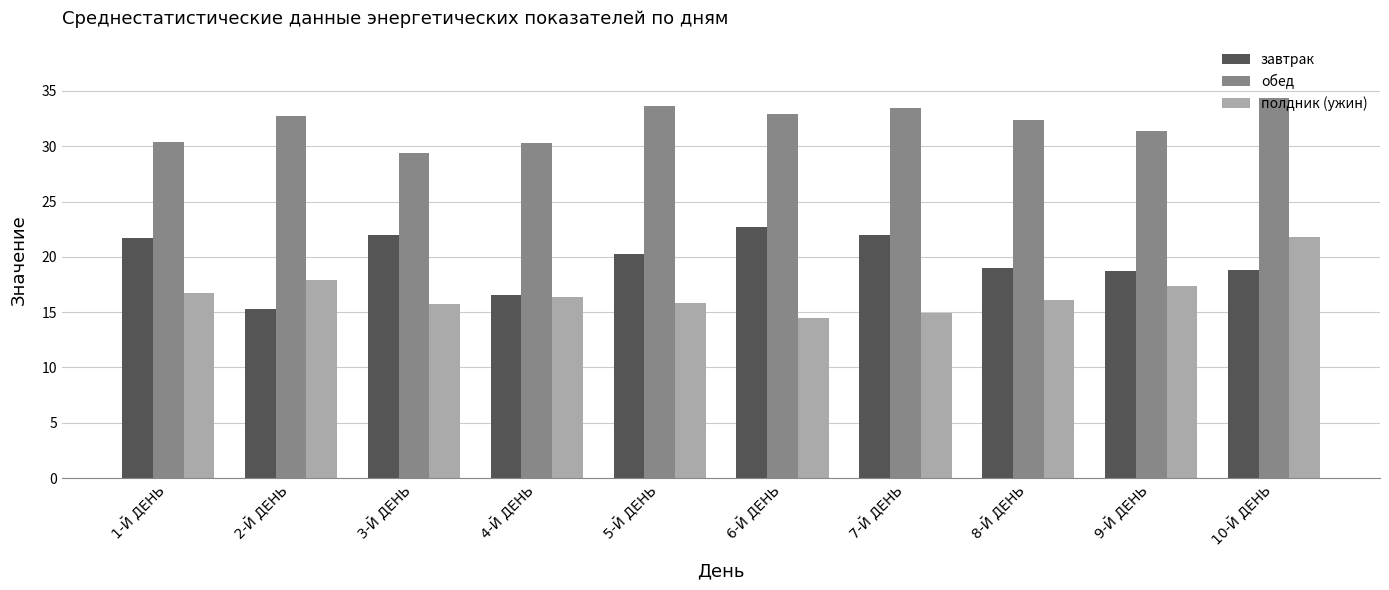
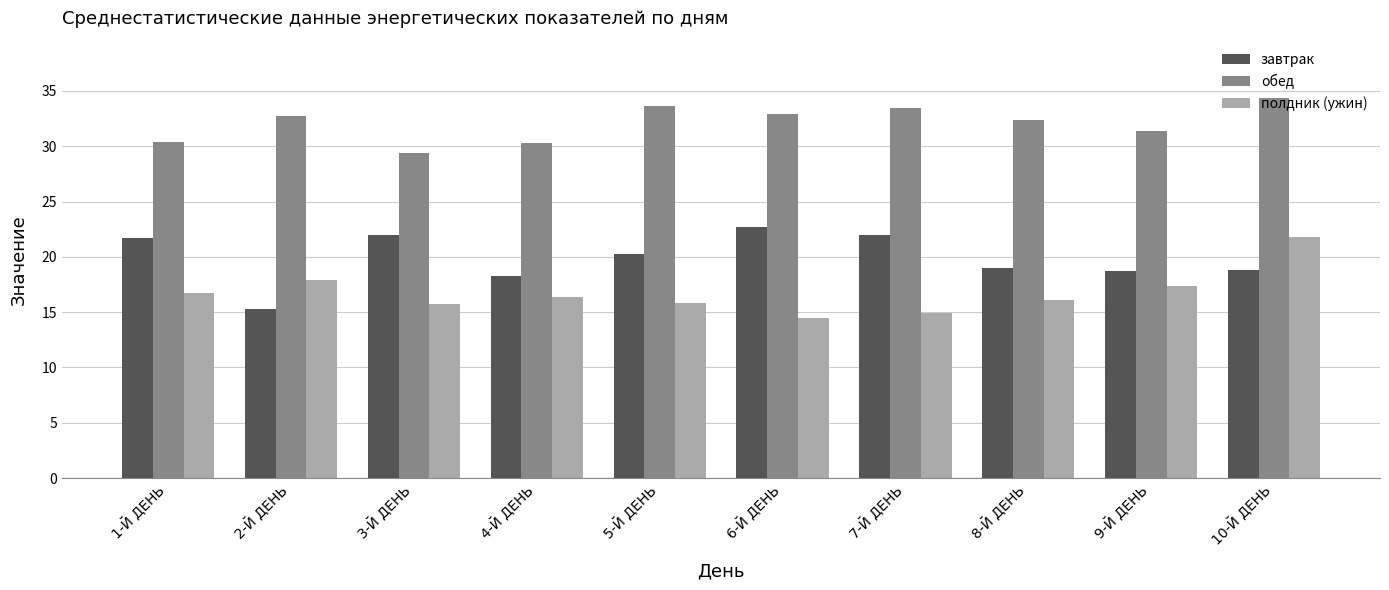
  {
    "завтрак": {
      "1-Й ДЕНЬ": 21.7,
      "2-Й ДЕНЬ": 15.3,
      "3-Й ДЕНЬ": 22.0,
-     "4-Й ДЕНЬ": 16.5,
+     "4-Й ДЕНЬ": 18.3,
      "5-Й ДЕНЬ": 20.3,
      "6-Й ДЕНЬ": 22.7,
      "7-Й ДЕНЬ": 22.0,
      "8-Й ДЕНЬ": 19.0,
      "9-Й ДЕНЬ": 18.7,
      "10-Й ДЕНЬ": 18.8
    }
  }
